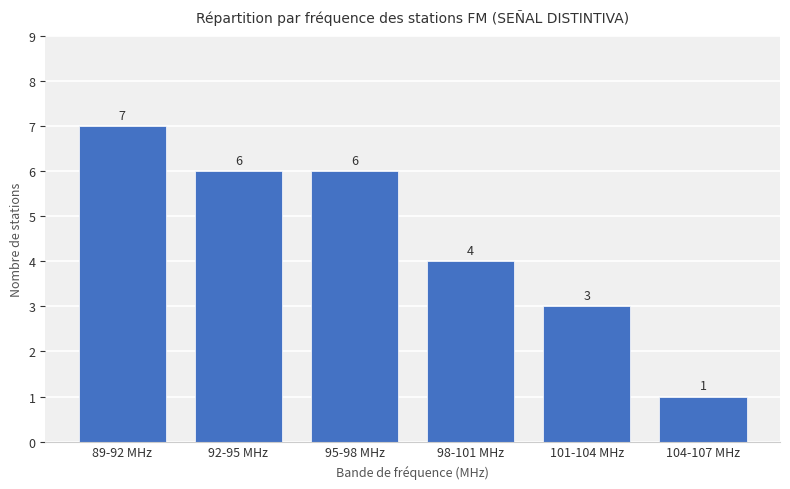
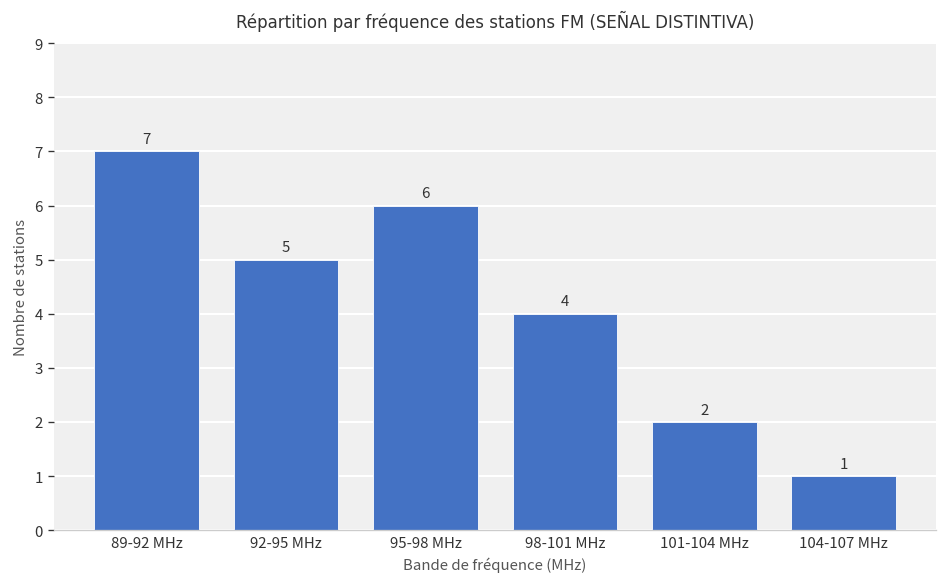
  {
    "89-92 MHz": 7,
-   "92-95 MHz": 6,
+   "92-95 MHz": 5,
    "95-98 MHz": 6,
    "98-101 MHz": 4,
-   "101-104 MHz": 3,
+   "101-104 MHz": 2,
    "104-107 MHz": 1
  }
